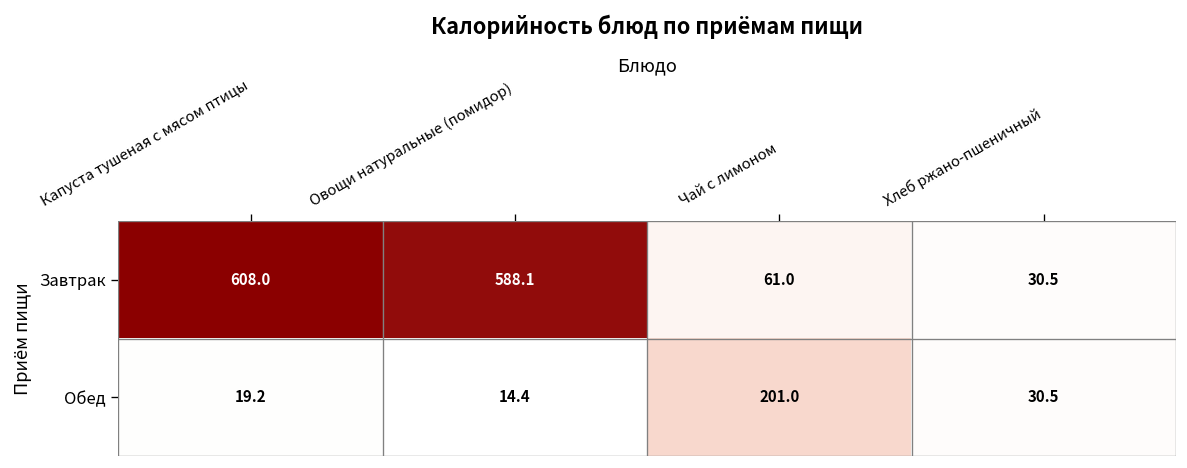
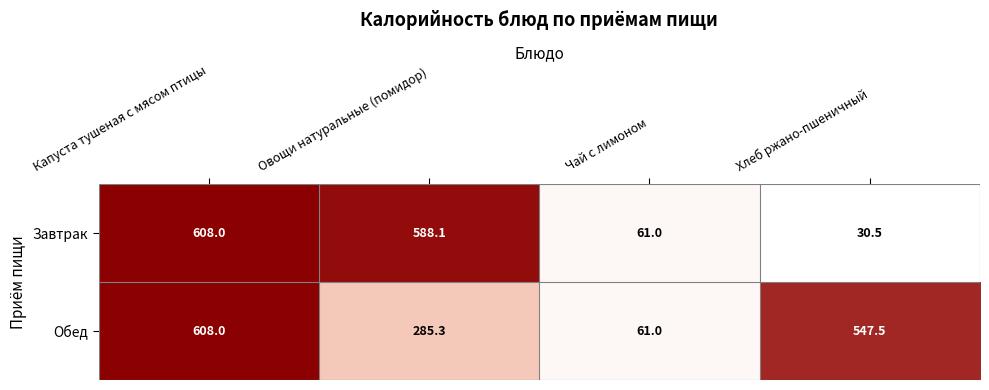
  {
    "Завтрак": {
      "Капуста тушеная с мясом птицы": 608.0,
      "Овощи натуральные (помидор)": 588.1,
      "Чай с лимоном": 61.0,
      "Хлеб ржано-пшеничный": 30.5
    },
    "Обед": {
-     "Капуста тушеная с мясом птицы": 19.2,
-     "Овощи натуральные (помидор)": 14.4,
-     "Чай с лимоном": 201.0,
-     "Хлеб ржано-пшеничный": 30.5
+     "Капуста тушеная с мясом птицы": 608.0,
+     "Овощи натуральные (помидор)": 285.3,
+     "Чай с лимоном": 61.0,
+     "Хлеб ржано-пшеничный": 547.5
    }
  }
